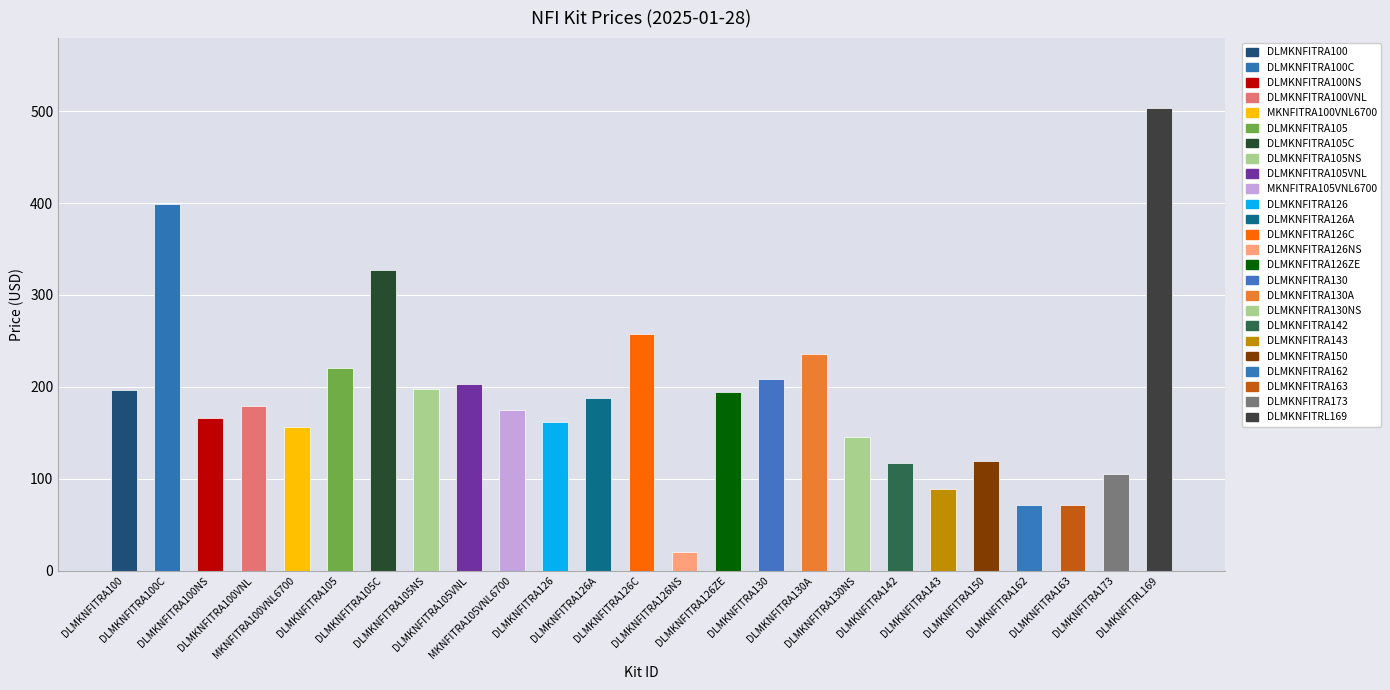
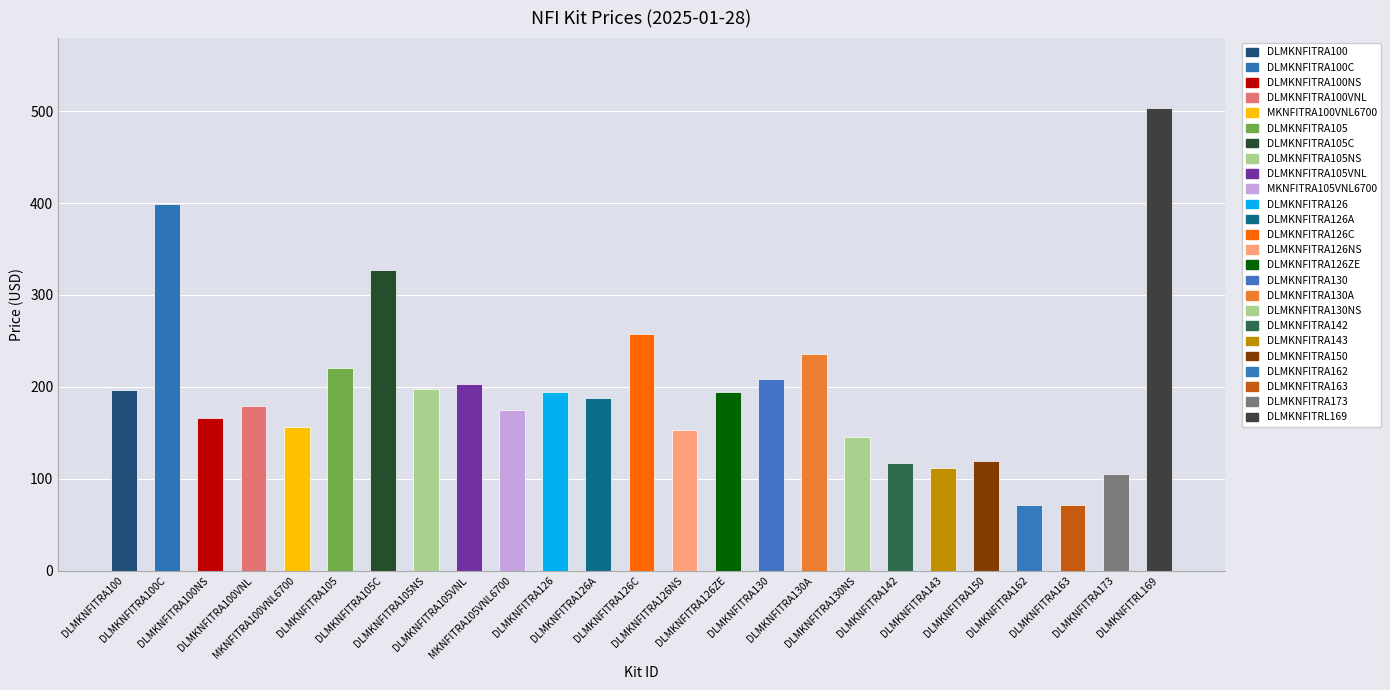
  {
    "DLMKNFITRA100": 200,
    "DLMKNFITRA100C": 400,
    "DLMKNFITRA100NS": 170,
    "DLMKNFITRA100VNL": 180,
    "MKNFITRA100VNL6700": 160,
    "DLMKNFITRA105": 220,
    "DLMKNFITRA105C": 330,
    "DLMKNFITRA105NS": 200,
    "DLMKNFITRA105VNL": 200,
    "MKNFITRA105VNL6700": 170,
-   "DLMKNFITRA126": 160,
+   "DLMKNFITRA126": 190,
    "DLMKNFITRA126A": 190,
    "DLMKNFITRA126C": 260,
-   "DLMKNFITRA126NS": 20,
+   "DLMKNFITRA126NS": 150,
    "DLMKNFITRA126ZE": 190,
    "DLMKNFITRA130": 210,
    "DLMKNFITRA130A": 240,
    "DLMKNFITRA130NS": 150,
    "DLMKNFITRA142": 120,
-   "DLMKNFITRA143": 90,
+   "DLMKNFITRA143": 110,
    "DLMKNFITRA150": 120,
    "DLMKNFITRA162": 70,
    "DLMKNFITRA163": 70,
    "DLMKNFITRA173": 110,
    "DLMKNFITRL169": 500
  }
